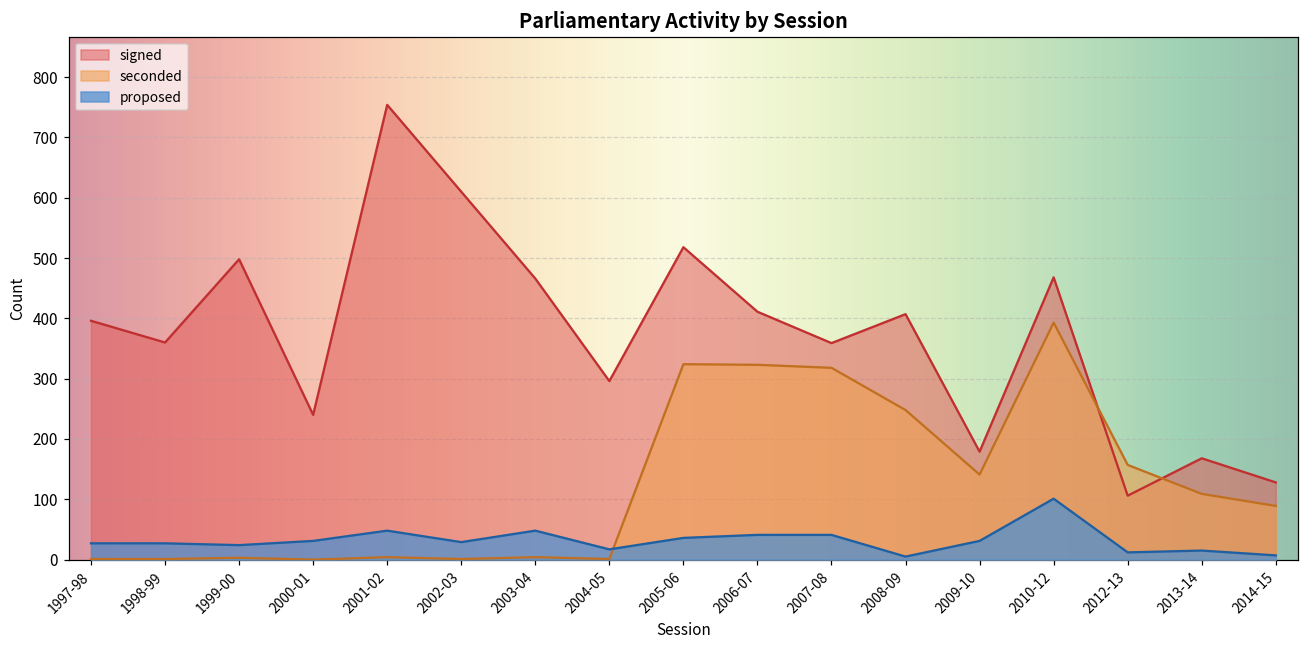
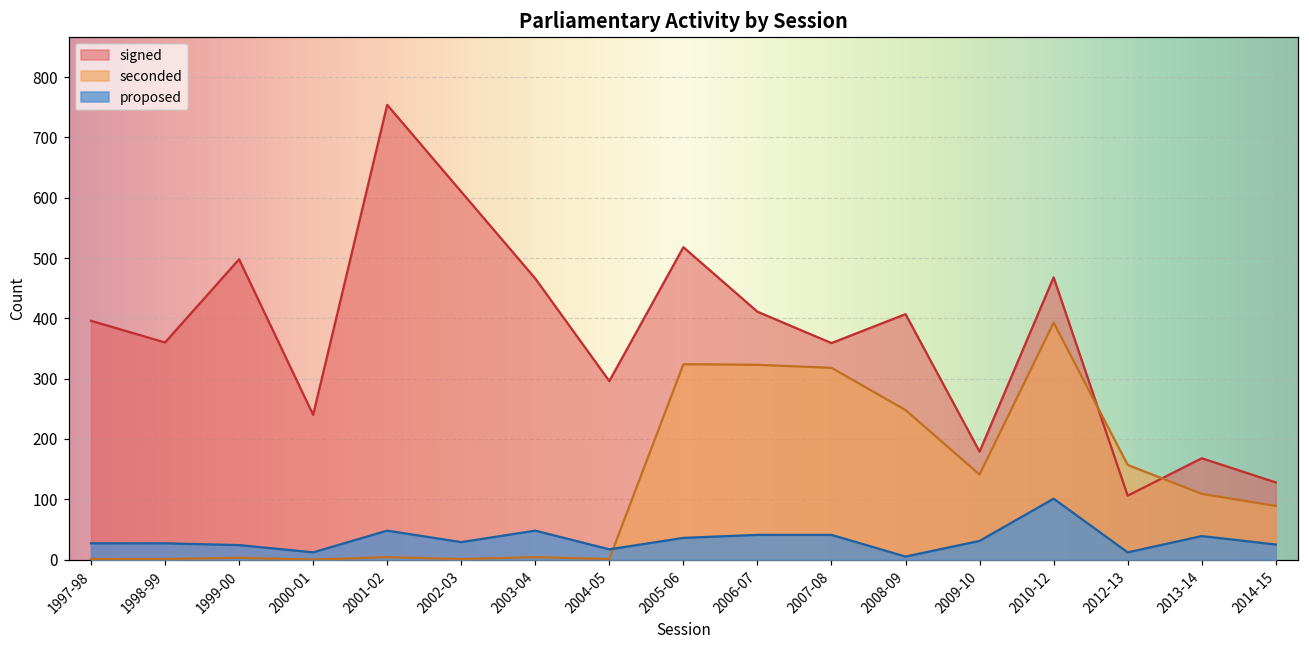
  {
    "proposed": {
      "1997-98": 30,
      "1998-99": 30,
      "1999-00": 20,
-     "2000-01": 30,
+     "2000-01": 10,
      "2001-02": 50,
      "2002-03": 30,
      "2003-04": 50,
      "2004-05": 20,
      "2005-06": 40,
      "2006-07": 40,
      "2007-08": 40,
      "2008-09": 10,
      "2009-10": 30,
      "2010-12": 100,
      "2012-13": 10,
-     "2013-14": 20,
-     "2014-15": 10
+     "2013-14": 40,
+     "2014-15": 30
    }
  }
